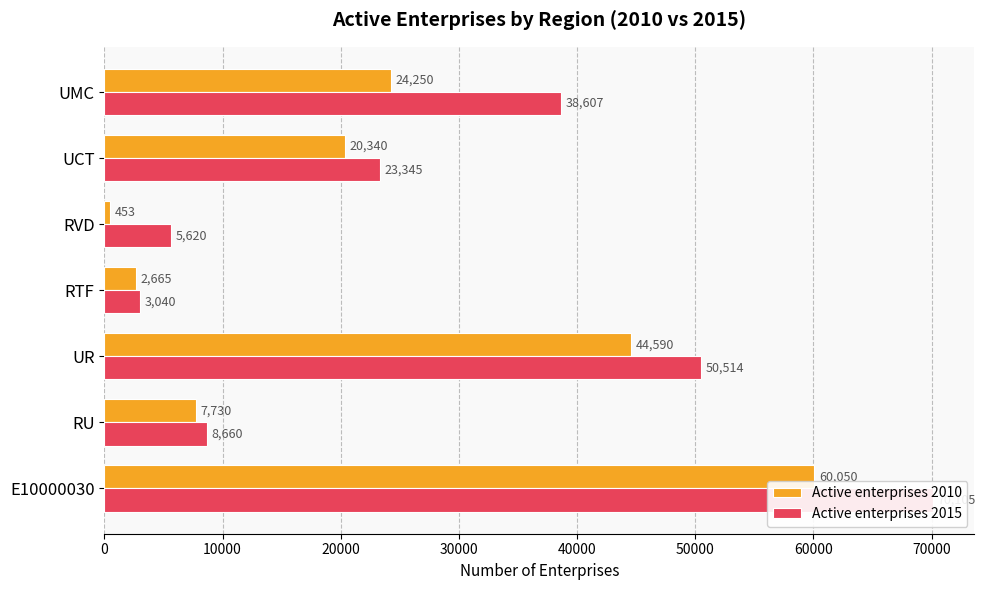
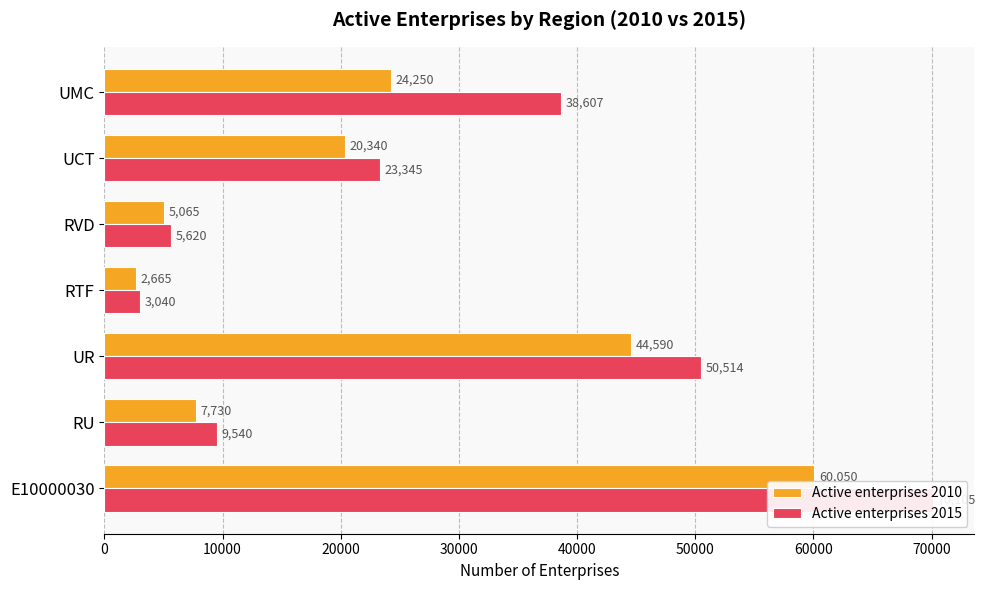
  {
    "Active enterprises 2010": {
      "UMC": "24,250",
      "UCT": "20,340",
-     "RVD": "453",
+     "RVD": "5,065",
      "RTF": "2,665",
      "UR": "44,590",
      "RU": "7,730"
    },
    "Active enterprises 2015": {
      "UMC": "38,607",
      "UCT": "23,345",
      "RVD": "5,620",
      "RTF": "3,040",
      "UR": "50,514",
-     "RU": "8,660"
+     "RU": "9,540"
    }
  }
